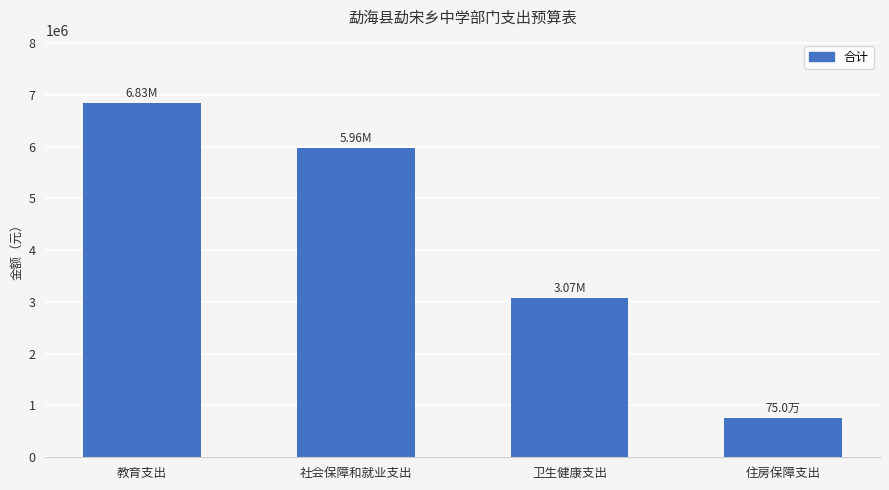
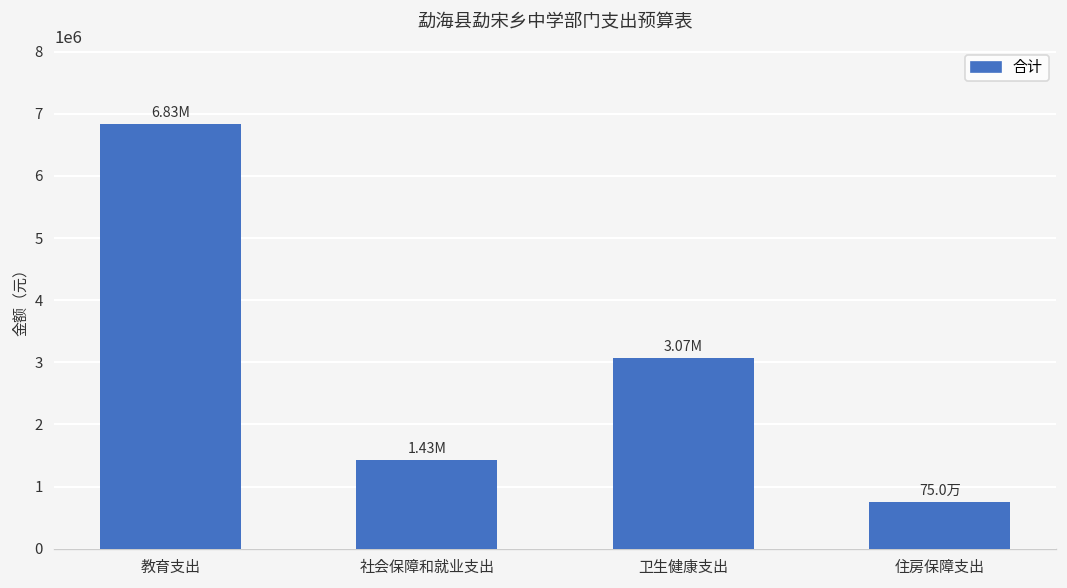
  {
    "教育支出": "6.83M",
-   "社会保障和就业支出": "5.96M",
+   "社会保障和就业支出": "1.43M",
    "卫生健康支出": "3.07M"
  }
